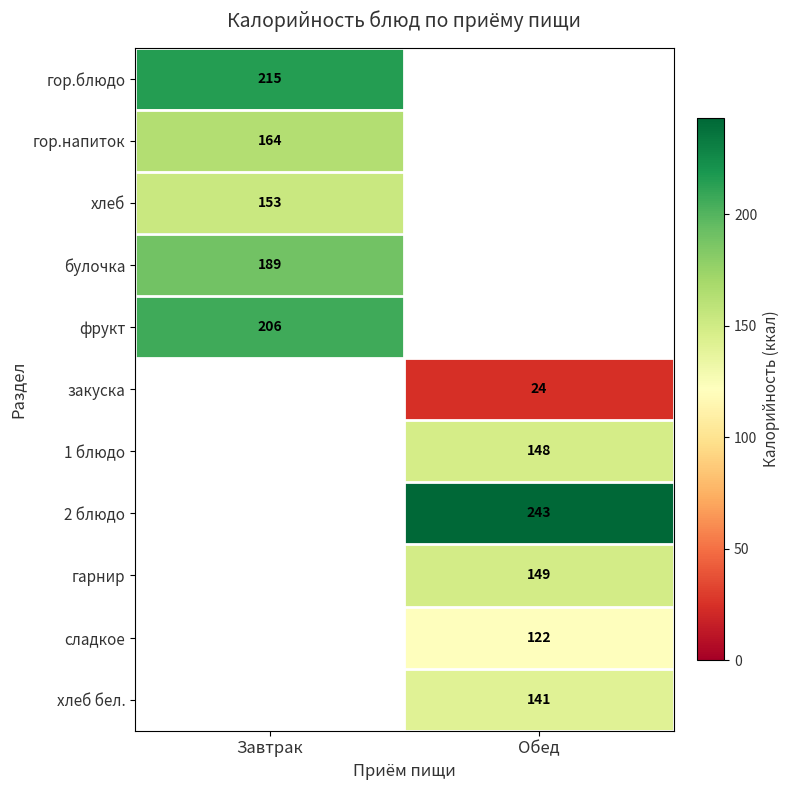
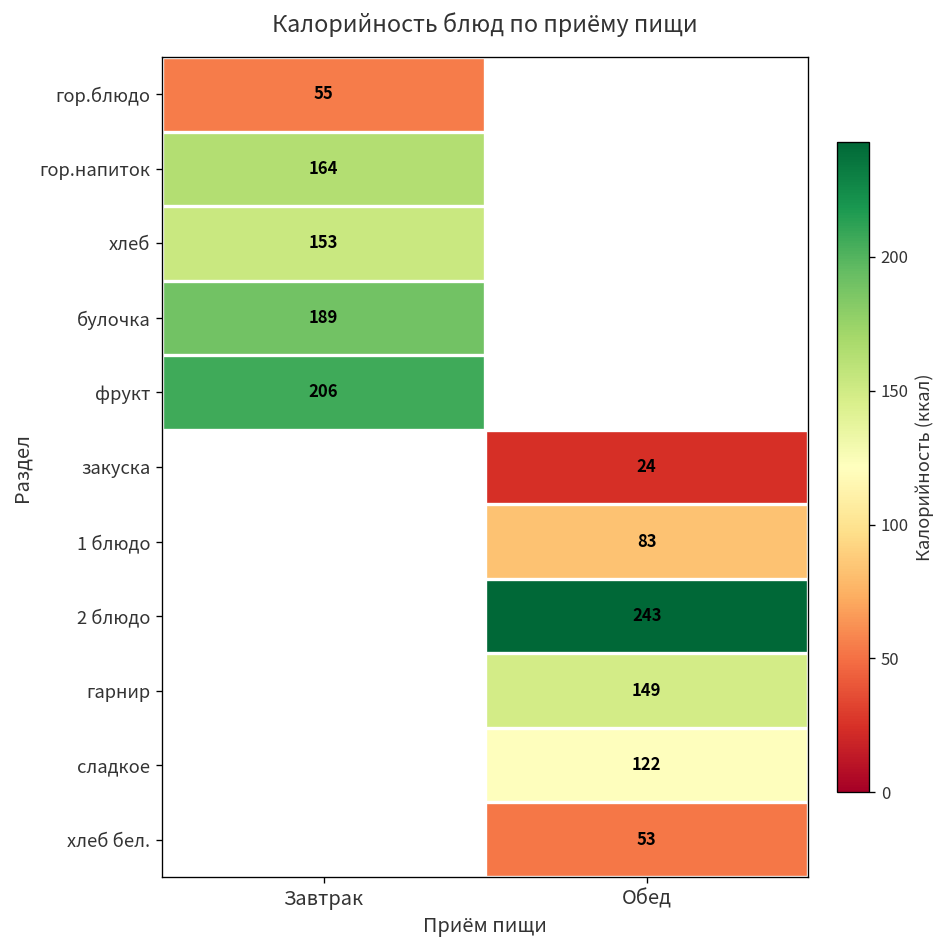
  {
    "гор.блюдо": {
-     "Завтрак": 215
+     "Завтрак": 55
    },
    "гор.напиток": {
      "Завтрак": 164
    },
    "хлеб": {
      "Завтрак": 153
    },
    "булочка": {
      "Завтрак": 189
    },
    "фрукт": {
      "Завтрак": 206
    },
    "закуска": {
      "Обед": 24
    },
    "1 блюдо": {
-     "Обед": 148
+     "Обед": 83
    },
    "2 блюдо": {
      "Обед": 243
    },
    "гарнир": {
      "Обед": 149
    },
    "сладкое": {
      "Обед": 122
    },
    "хлеб бел.": {
-     "Обед": 141
+     "Обед": 53
    }
  }
